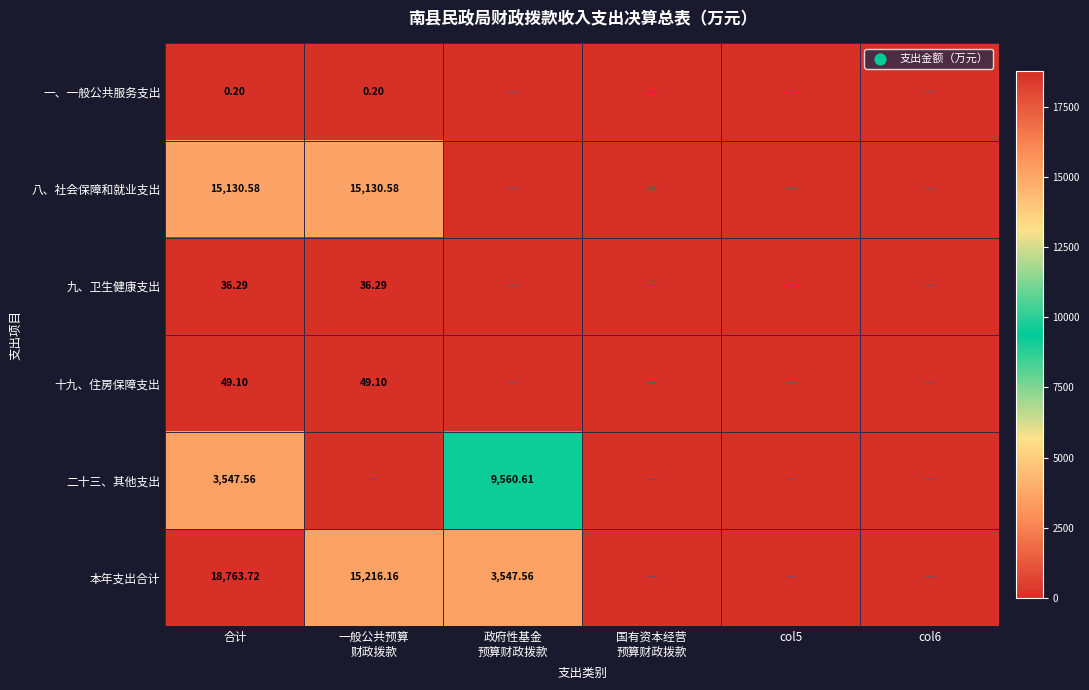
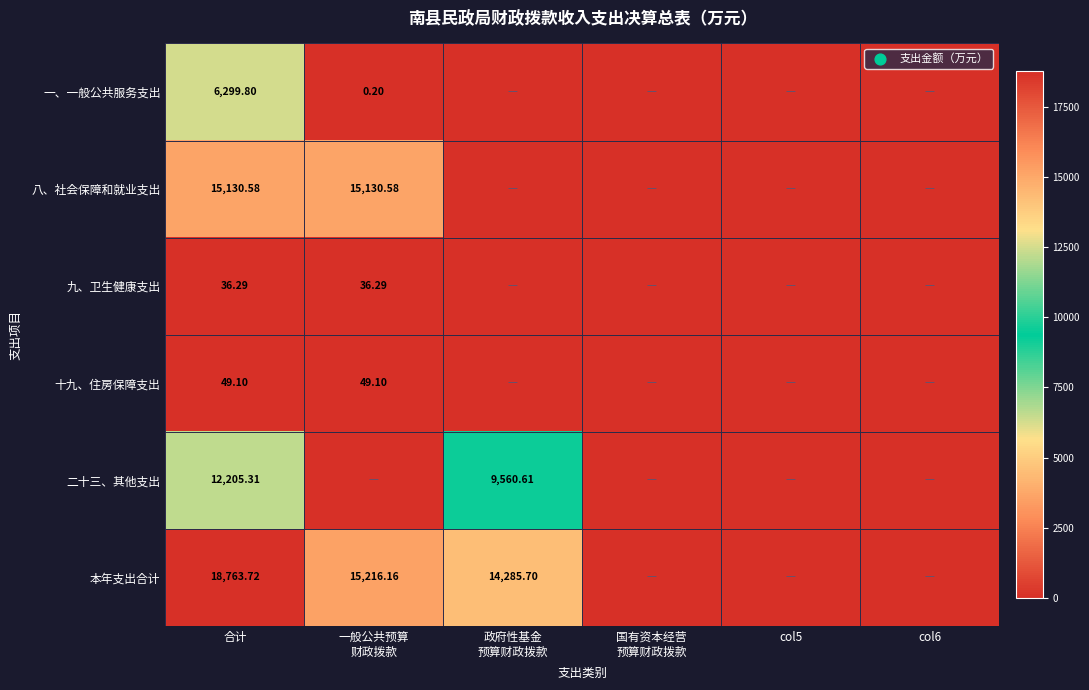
  {
    "一、一般公共服务支出": {
-     "合计": "0.20",
+     "合计": "6,299.80",
      "一般公共预算 财政拨款": "0.20"
    },
    "八、社会保障和就业支出": {
      "合计": "15,130.58",
      "一般公共预算 财政拨款": "15,130.58"
    },
    "九、卫生健康支出": {
      "合计": "36.29",
      "一般公共预算 财政拨款": "36.29"
    },
    "十九、住房保障支出": {
      "合计": "49.10",
      "一般公共预算 财政拨款": "49.10"
    },
    "二十三、其他支出": {
-     "合计": "3,547.56",
+     "合计": "12,205.31",
      "政府性基金 预算财政拨款": "9,560.61"
    },
    "本年支出合计": {
      "合计": "18,763.72",
      "一般公共预算 财政拨款": "15,216.16",
-     "政府性基金 预算财政拨款": "3,547.56"
+     "政府性基金 预算财政拨款": "14,285.70"
    }
  }
